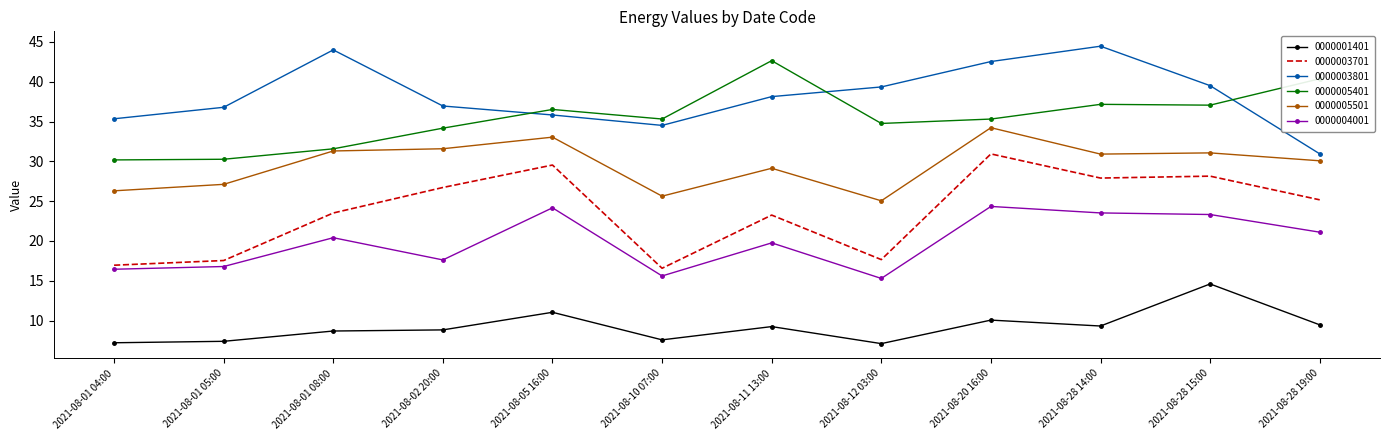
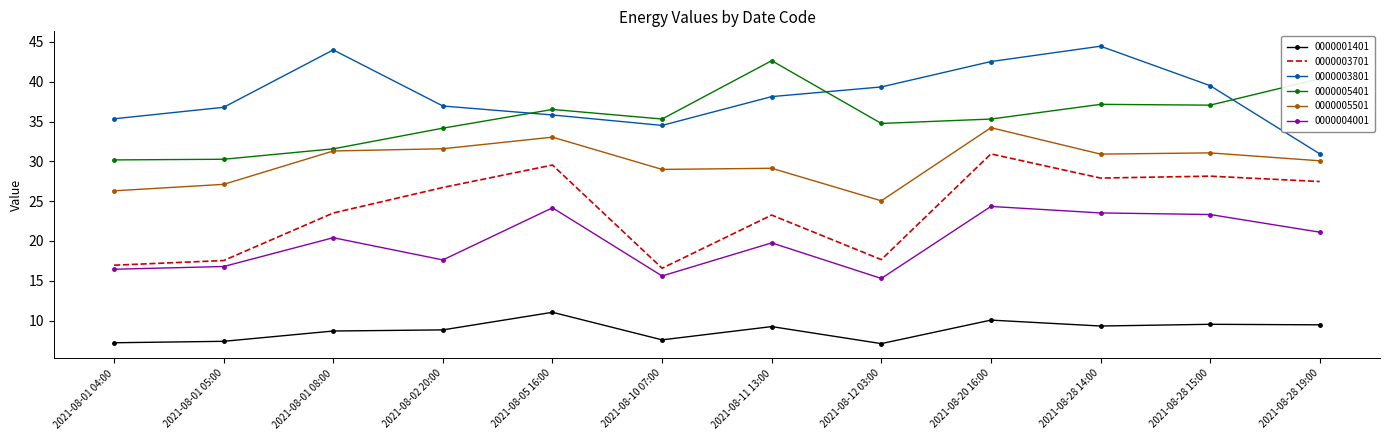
  {
    "0000001401": {
      "2021-08-01 04:00": 7,
      "2021-08-01 05:00": 7,
      "2021-08-01 08:00": 9,
      "2021-08-02 20:00": 9,
      "2021-08-05 16:00": 11,
      "2021-08-10 07:00": 8,
      "2021-08-11 13:00": 9,
      "2021-08-12 03:00": 7,
      "2021-08-20 16:00": 10,
      "2021-08-28 14:00": 9,
-     "2021-08-28 15:00": 15,
+     "2021-08-28 15:00": 10,
      "2021-08-28 19:00": 9
    },
    "0000003701": {
      "2021-08-01 04:00": 17,
      "2021-08-01 05:00": 18,
      "2021-08-01 08:00": 24,
      "2021-08-02 20:00": 27,
      "2021-08-05 16:00": 30,
      "2021-08-10 07:00": 17,
      "2021-08-11 13:00": 23,
      "2021-08-12 03:00": 18,
      "2021-08-20 16:00": 31,
      "2021-08-28 14:00": 28,
      "2021-08-28 15:00": 28,
-     "2021-08-28 19:00": 25
+     "2021-08-28 19:00": 27
    },
    "0000003801": {
      "2021-08-01 04:00": 35,
      "2021-08-01 05:00": 37,
      "2021-08-01 08:00": 44,
      "2021-08-02 20:00": 37,
      "2021-08-05 16:00": 36,
      "2021-08-10 07:00": 35,
      "2021-08-11 13:00": 38,
      "2021-08-12 03:00": 39,
      "2021-08-20 16:00": 43,
      "2021-08-28 14:00": 44,
      "2021-08-28 15:00": 40,
      "2021-08-28 19:00": 31
    },
    "0000005401": {
      "2021-08-01 04:00": 30,
      "2021-08-01 05:00": 30,
      "2021-08-02 20:00": 34,
      "2021-08-05 16:00": 37,
      "2021-08-10 07:00": 35,
      "2021-08-11 13:00": 43,
      "2021-08-12 03:00": 35,
      "2021-08-20 16:00": 35,
      "2021-08-28 14:00": 37,
      "2021-08-28 15:00": 37
    },
    "0000005501": {
      "2021-08-01 04:00": 26,
      "2021-08-01 05:00": 27,
      "2021-08-02 20:00": 32,
      "2021-08-05 16:00": 33,
-     "2021-08-10 07:00": 26,
+     "2021-08-10 07:00": 29,
      "2021-08-11 13:00": 29,
      "2021-08-12 03:00": 25,
      "2021-08-20 16:00": 34,
      "2021-08-28 14:00": 31,
      "2021-08-28 15:00": 31,
      "2021-08-28 19:00": 30
    },
    "0000004001": {
      "2021-08-01 04:00": 16,
      "2021-08-01 05:00": 17,
      "2021-08-01 08:00": 20,
      "2021-08-02 20:00": 18,
      "2021-08-05 16:00": 24,
      "2021-08-10 07:00": 16,
      "2021-08-11 13:00": 20,
      "2021-08-12 03:00": 15,
      "2021-08-20 16:00": 24,
      "2021-08-28 14:00": 24,
      "2021-08-28 15:00": 23,
      "2021-08-28 19:00": 21
    }
  }
